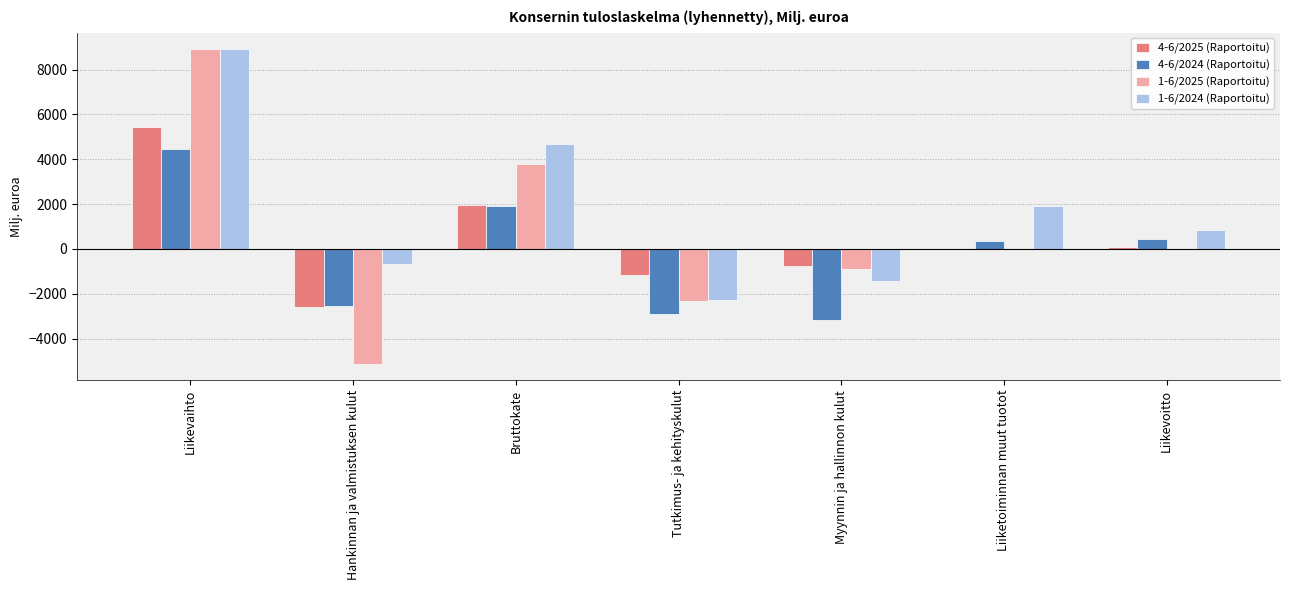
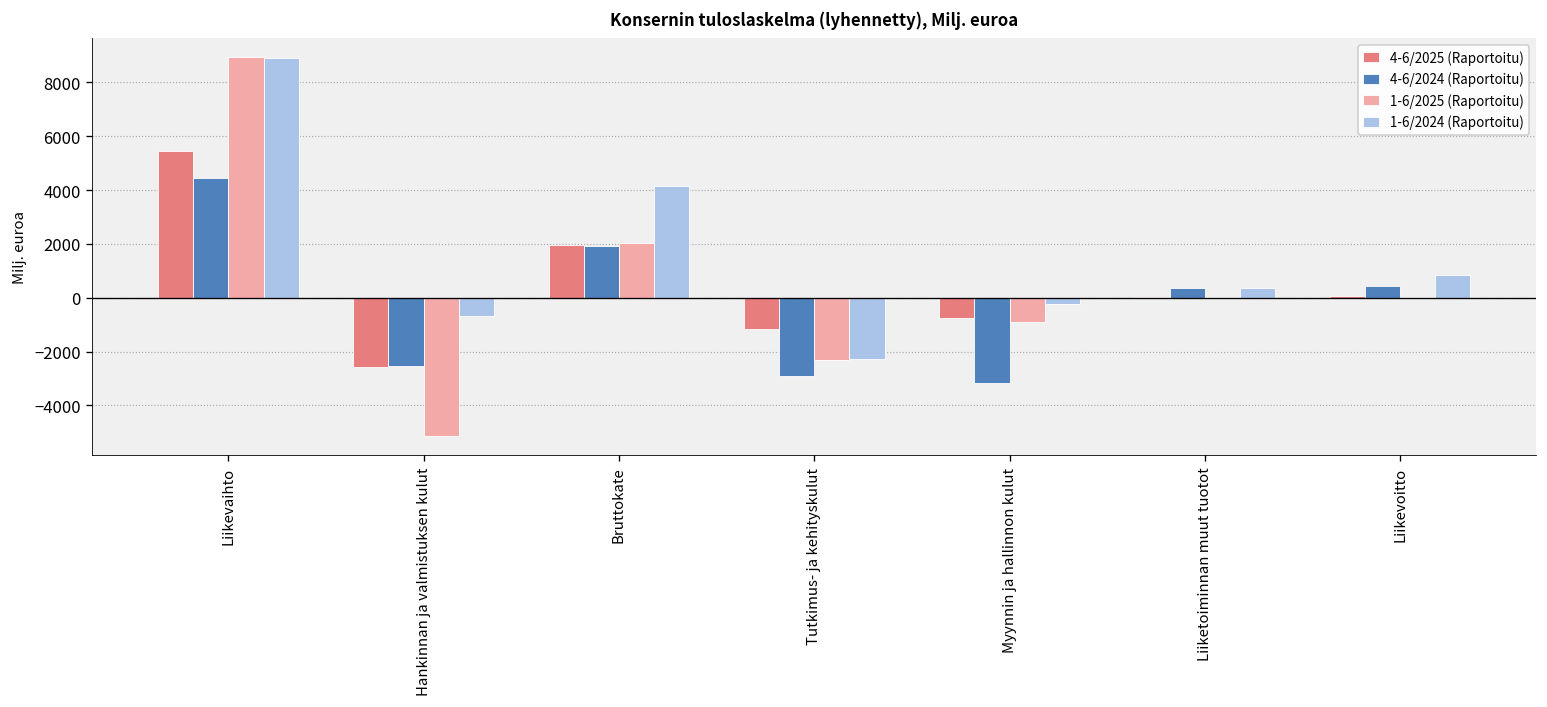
  {
    "4-6/2025 (Raportoitu)": {
      "Liikevaihto": 5500,
      "Hankinnan ja valmistuksen kulut": -2600,
      "Bruttokate": 2000,
      "Tutkimus- ja kehityskulut": -1200,
      "Myynnin ja hallinnon kulut": -700
    },
    "4-6/2024 (Raportoitu)": {
      "Liikevaihto": 4500,
      "Hankinnan ja valmistuksen kulut": -2500,
      "Bruttokate": 1900,
      "Tutkimus- ja kehityskulut": -2900,
      "Myynnin ja hallinnon kulut": -3200,
      "Liiketoiminnan muut tuotot": 300,
      "Liikevoitto": 400
    },
    "1-6/2025 (Raportoitu)": {
      "Liikevaihto": 8900,
      "Hankinnan ja valmistuksen kulut": -5100,
-     "Bruttokate": 3800,
+     "Bruttokate": 2000,
      "Tutkimus- ja kehityskulut": -2300,
      "Myynnin ja hallinnon kulut": -900
    },
    "1-6/2024 (Raportoitu)": {
      "Liikevaihto": 8900,
      "Hankinnan ja valmistuksen kulut": -700,
-     "Bruttokate": 4700,
+     "Bruttokate": 4100,
      "Tutkimus- ja kehityskulut": -2300,
-     "Myynnin ja hallinnon kulut": -1400,
-     "Liiketoiminnan muut tuotot": 1900,
+     "Myynnin ja hallinnon kulut": -200,
+     "Liiketoiminnan muut tuotot": 400,
      "Liikevoitto": 800
    }
  }
